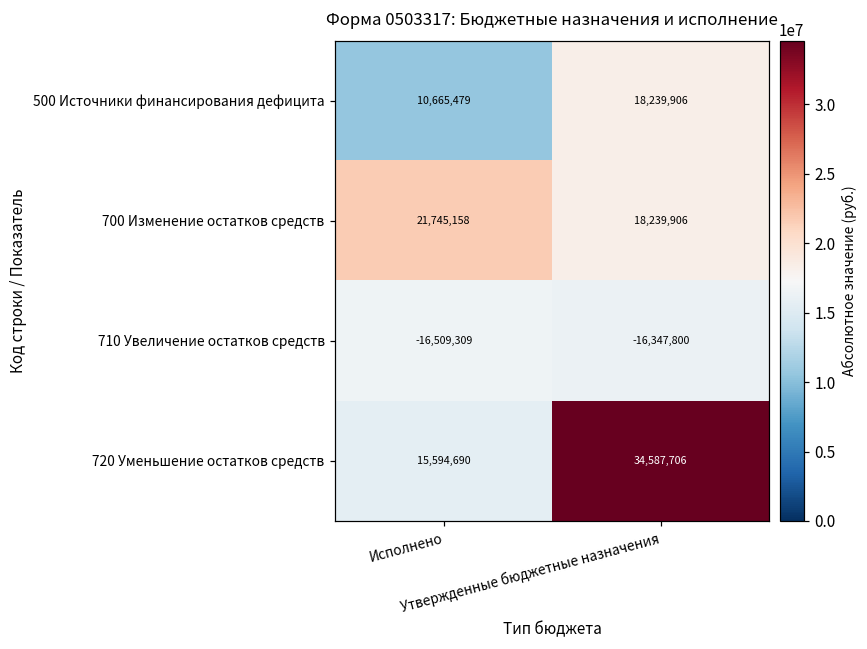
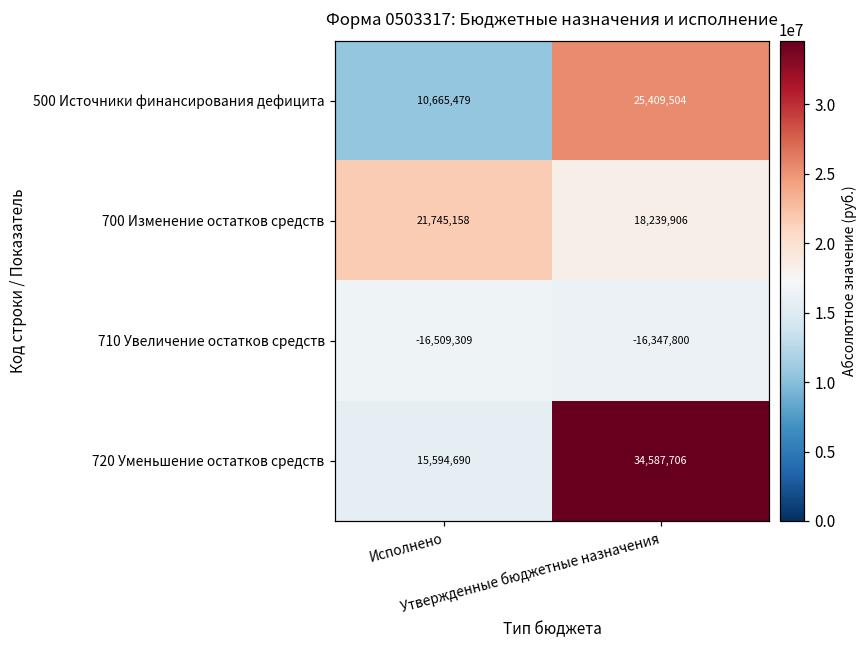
  {
    "500 Источники финансирования дефицита": {
      "Исполнено": "10,665,479",
-     "Утвержденные бюджетные назначения": "18,239,906"
+     "Утвержденные бюджетные назначения": "25,409,504"
    },
    "700 Изменение остатков средств": {
      "Исполнено": "21,745,158",
      "Утвержденные бюджетные назначения": "18,239,906"
    },
    "710 Увеличение остатков средств": {
      "Исполнено": "-16,509,309",
      "Утвержденные бюджетные назначения": "-16,347,800"
    },
    "720 Уменьшение остатков средств": {
      "Исполнено": "15,594,690",
      "Утвержденные бюджетные назначения": "34,587,706"
    }
  }
